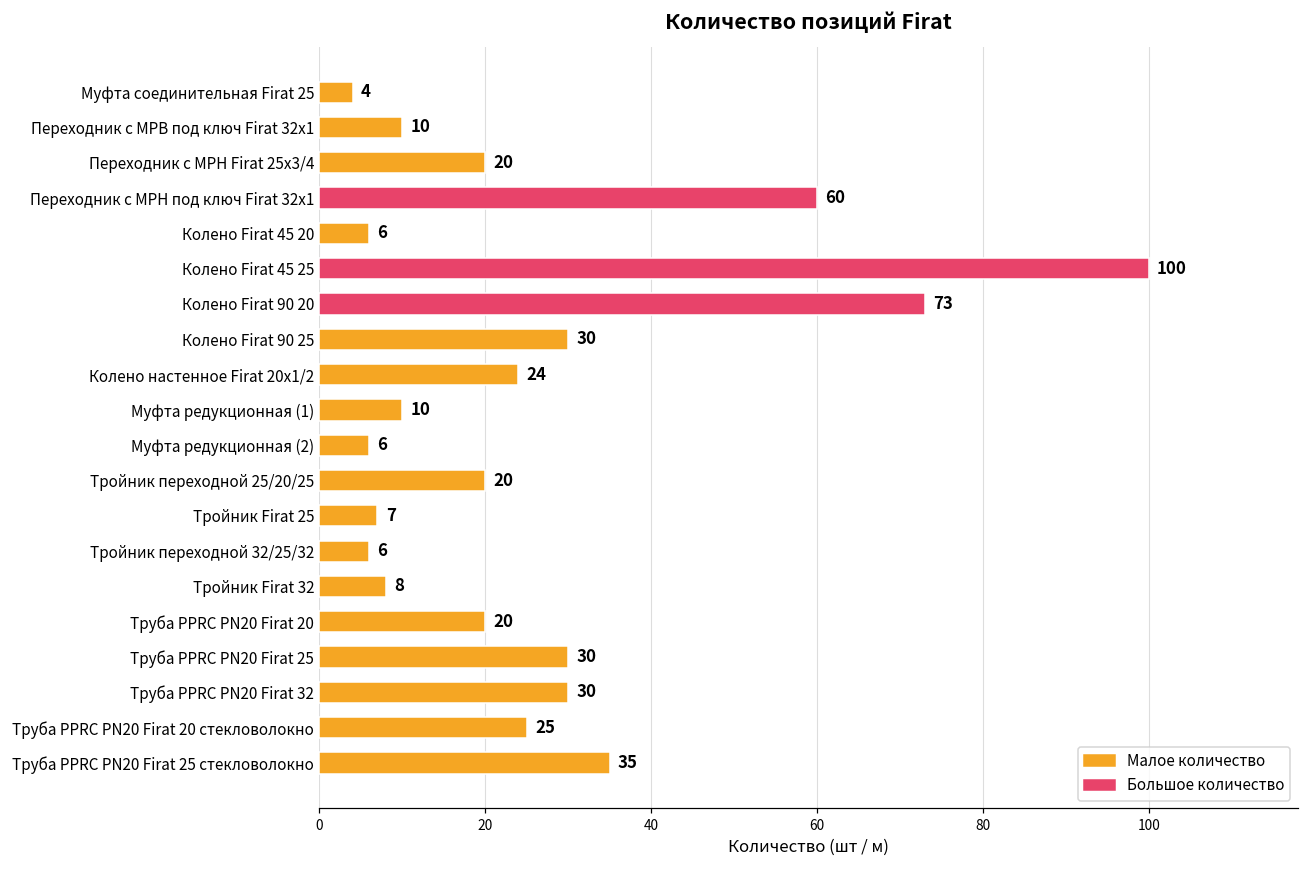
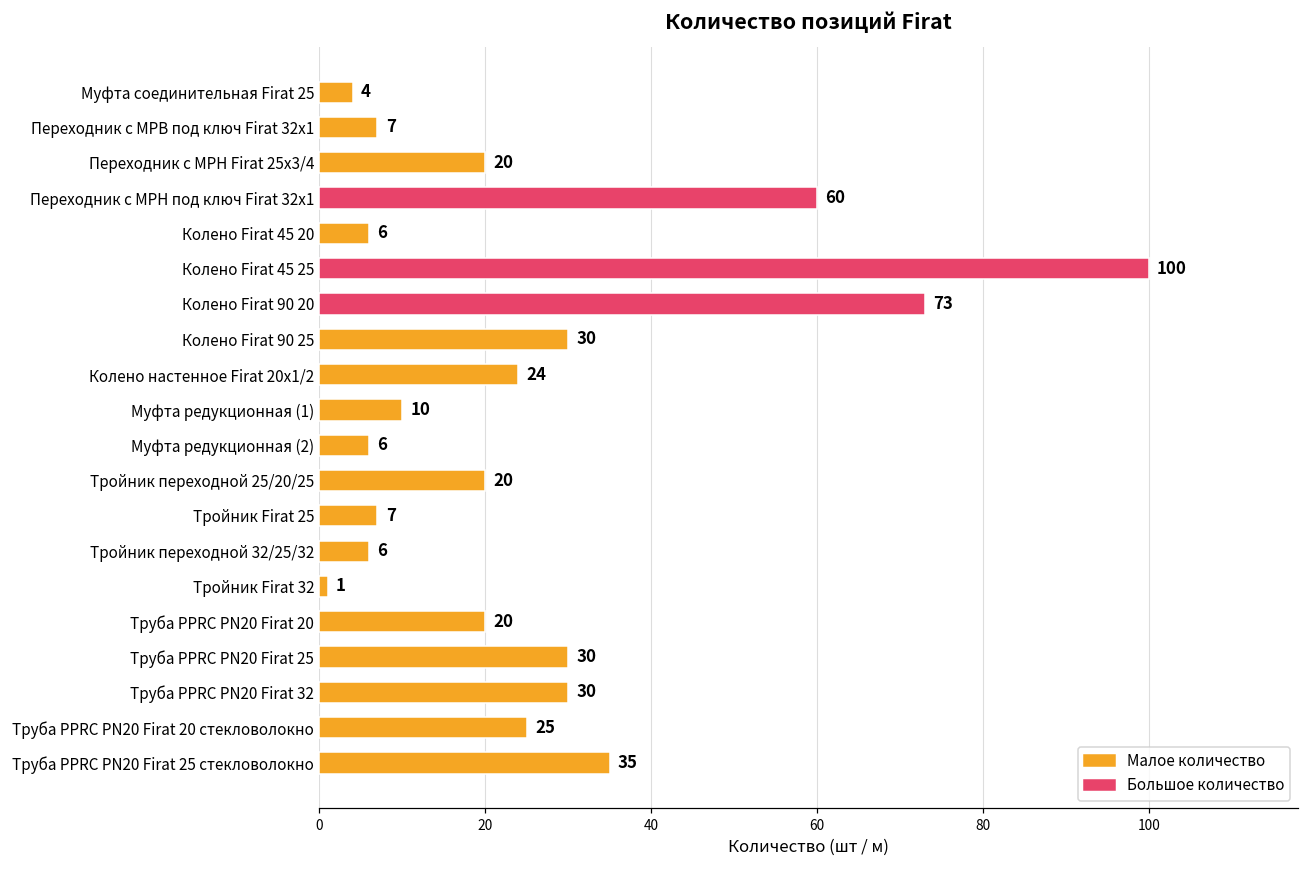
  {
    "Муфта соединительная Firat 25": 4,
-   "Переходник с МРВ под ключ Firat 32х1": 10,
+   "Переходник с МРВ под ключ Firat 32х1": 7,
    "Переходник с МРН Firat 25х3/4": 20,
    "Переходник с МРН под ключ Firat 32х1": 60,
    "Колено Firat 45 20": 6,
    "Колено Firat 45 25": 100,
    "Колено Firat 90 20": 73,
    "Колено Firat 90 25": 30,
    "Колено настенное Firat 20х1/2": 24,
    "Муфта редукционная (1)": 10,
    "Муфта редукционная (2)": 6,
    "Тройник переходной 25/20/25": 20,
    "Тройник Firat 25": 7,
    "Тройник переходной 32/25/32": 6,
-   "Тройник Firat 32": 8,
+   "Тройник Firat 32": 1,
    "Труба PPRC PN20 Firat 20": 20,
    "Труба PPRC PN20 Firat 25": 30,
    "Труба PPRC PN20 Firat 32": 30,
    "Труба PPRC PN20 Firat 20 стекловолокно": 25,
    "Труба PPRC PN20 Firat 25 стекловолокно": 35
  }
